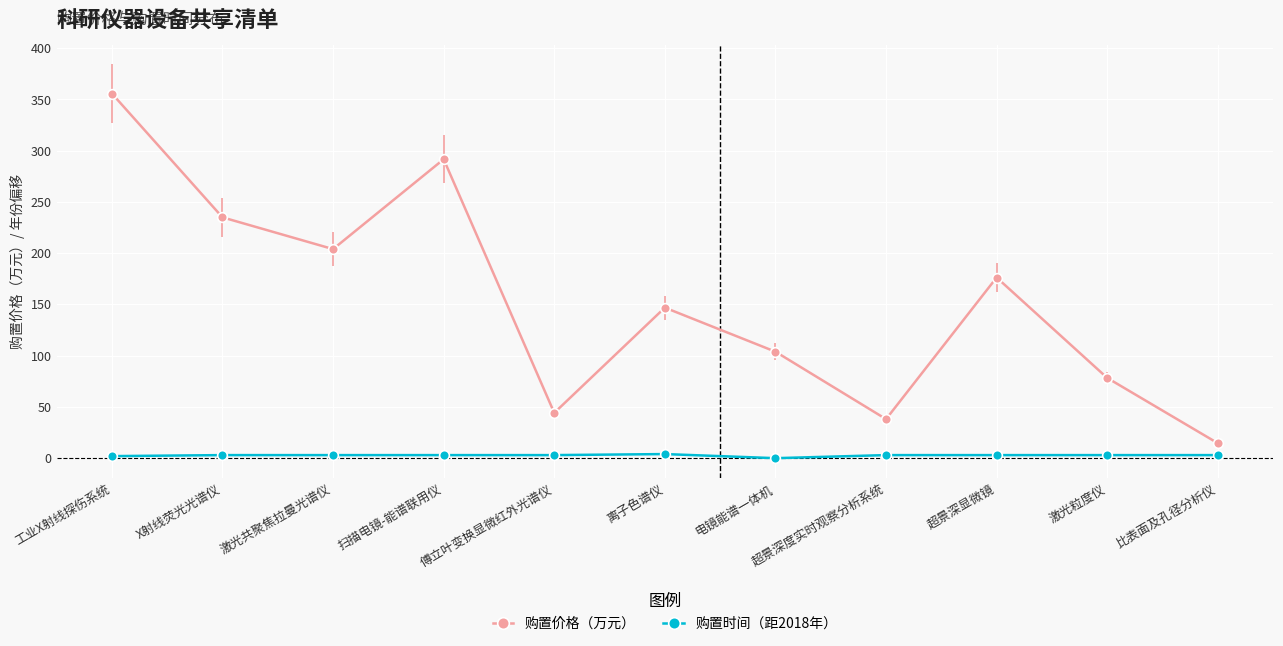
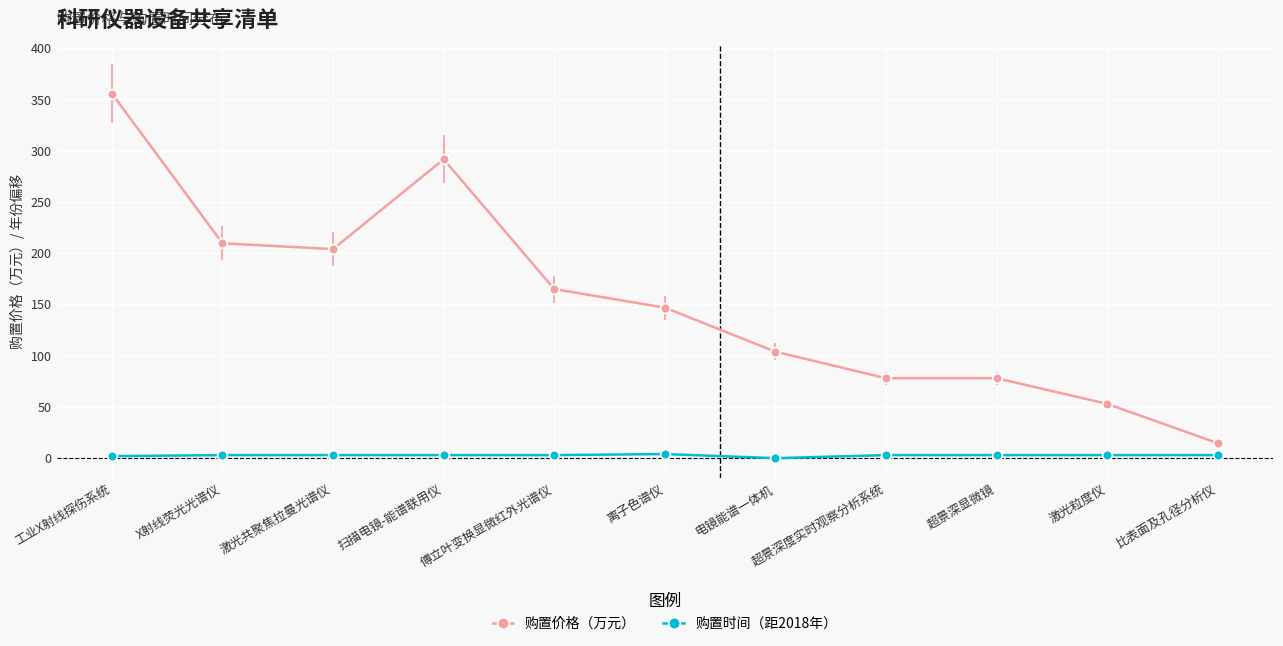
  {
    "购置价格（万元）": {
      "工业X射线探伤系统": 356,
-     "X射线荧光光谱仪": 235,
+     "X射线荧光光谱仪": 210,
      "激光共聚焦拉曼光谱仪": 204,
      "扫描电镜-能谱联用仪": 292,
-     "傅立叶变换显微红外光谱仪": 44,
+     "傅立叶变换显微红外光谱仪": 165,
      "离子色谱仪": 147,
      "电镜能谱一体机": 104,
-     "超景深度实时观察分析系统": 38,
-     "超景深显微镜": 176,
-     "激光粒度仪": 78,
+     "超景深度实时观察分析系统": 78,
+     "超景深显微镜": 78,
+     "激光粒度仪": 53,
      "比表面及孔径分析仪": 15
    },
    "购置时间（距2018年）": {
      "工业X射线探伤系统": 2,
      "X射线荧光光谱仪": 3,
      "激光共聚焦拉曼光谱仪": 3,
      "扫描电镜-能谱联用仪": 3,
      "傅立叶变换显微红外光谱仪": 3,
      "离子色谱仪": 4,
      "电镜能谱一体机": 0,
      "超景深度实时观察分析系统": 3,
      "超景深显微镜": 3,
      "激光粒度仪": 3,
      "比表面及孔径分析仪": 3
    }
  }
